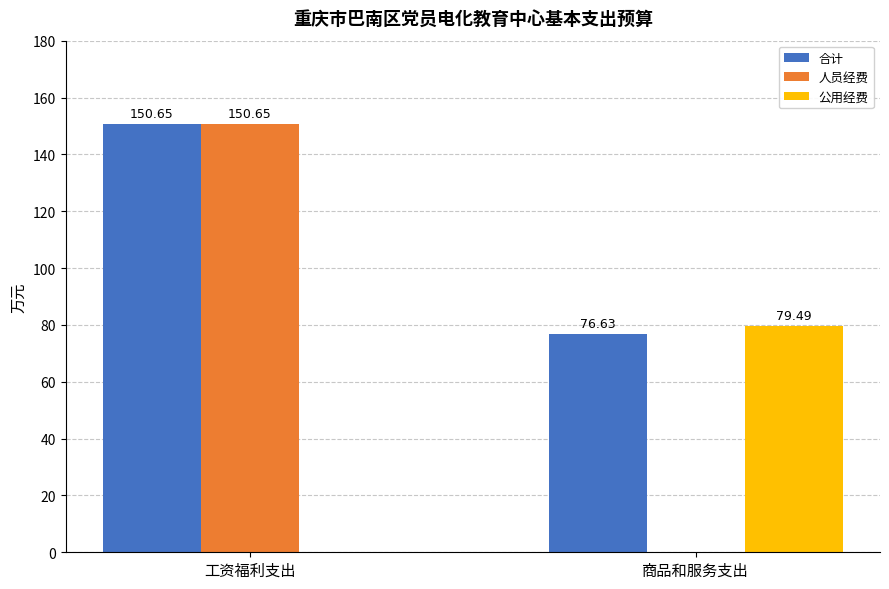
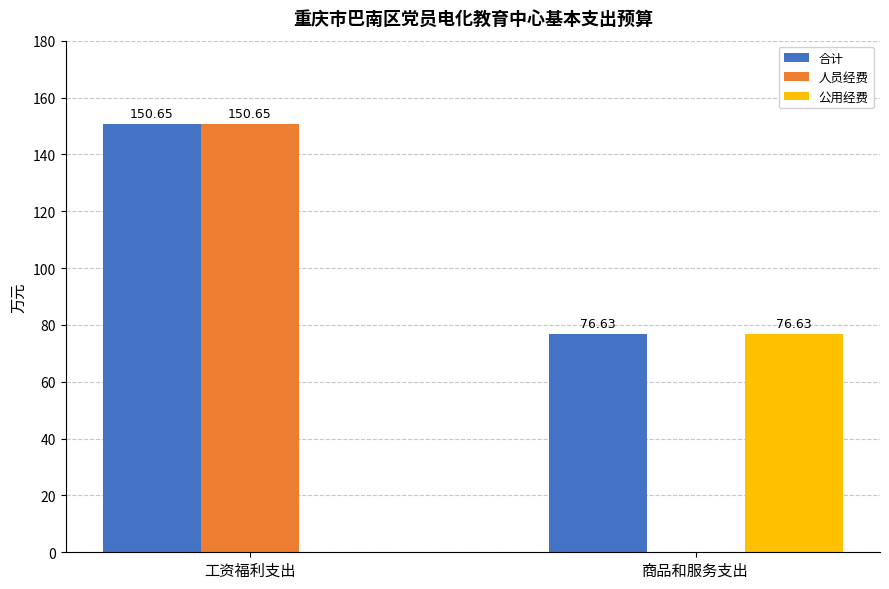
  {
    "合计": {
      "工资福利支出": 150.65,
      "商品和服务支出": 76.63
    },
    "人员经费": {
      "工资福利支出": 150.65
    },
    "公用经费": {
-     "商品和服务支出": 79.49
+     "商品和服务支出": 76.63
    }
  }
